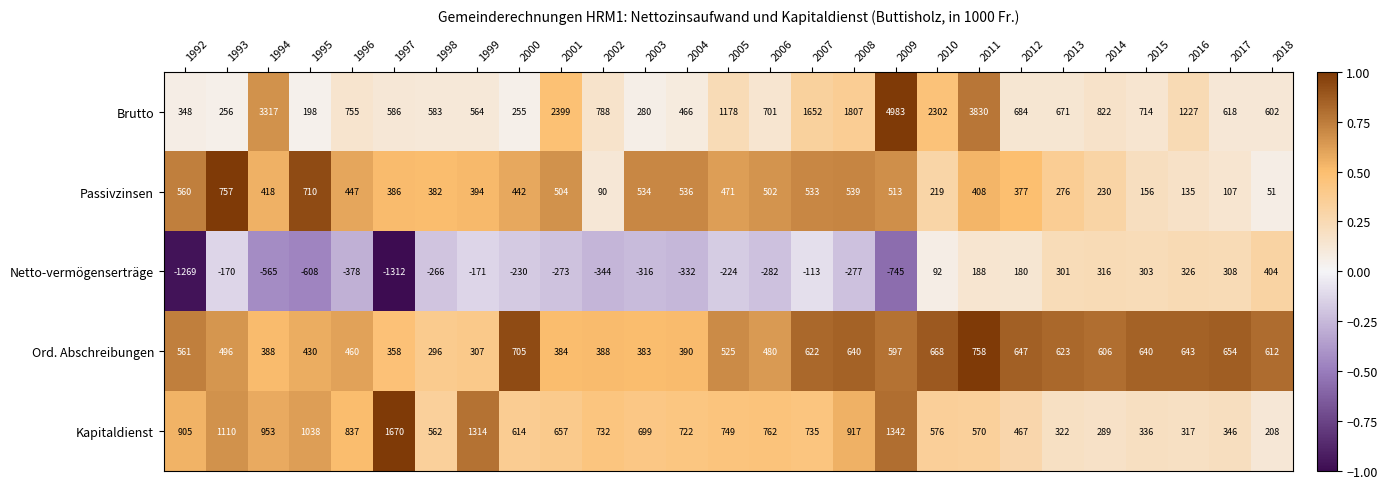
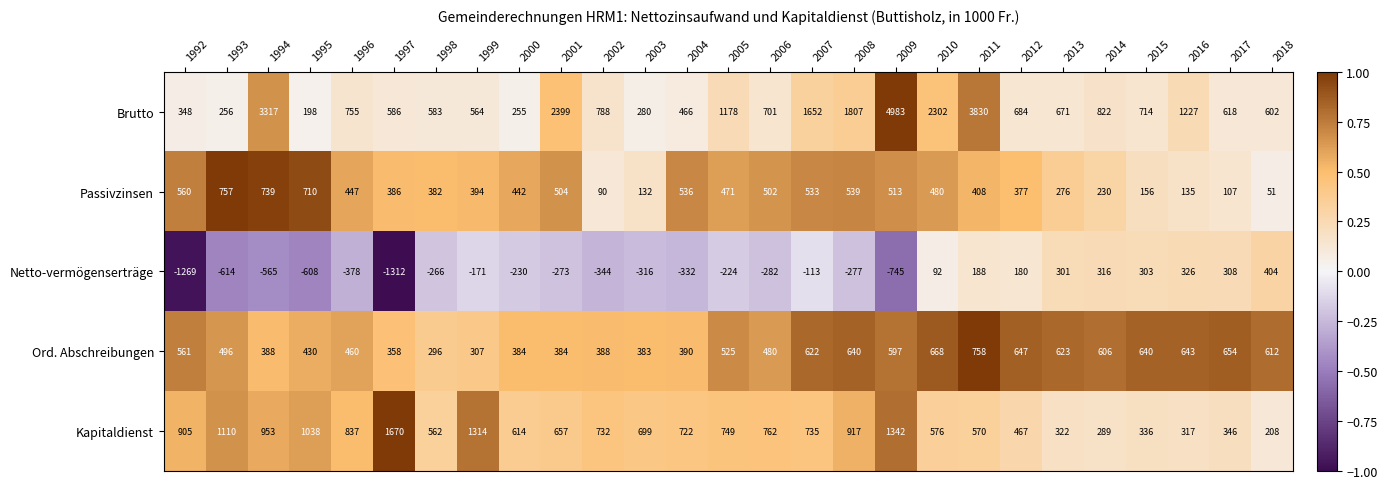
  {
    "Brutto": {
      "1992": 348,
      "1993": 256,
      "1994": 3317,
      "1995": 198,
      "1996": 755,
      "1997": 586,
      "1998": 583,
      "1999": 564,
      "2000": 255,
      "2001": 2399,
      "2002": 788,
      "2003": 280,
      "2004": 466,
      "2005": 1178,
      "2006": 701,
      "2007": 1652,
      "2008": 1807,
      "2009": 4983,
      "2010": 2302,
      "2011": 3830,
      "2012": 684,
      "2013": 671,
      "2014": 822,
      "2015": 714,
      "2016": 1227,
      "2017": 618,
      "2018": 602
    },
    "Passivzinsen": {
      "1992": 560,
      "1993": 757,
-     "1994": 418,
+     "1994": 739,
      "1995": 710,
      "1996": 447,
      "1997": 386,
      "1998": 382,
      "1999": 394,
      "2000": 442,
      "2001": 504,
      "2002": 90,
-     "2003": 534,
+     "2003": 132,
      "2004": 536,
      "2005": 471,
      "2006": 502,
      "2007": 533,
      "2008": 539,
      "2009": 513,
-     "2010": 219,
+     "2010": 480,
      "2011": 408,
      "2012": 377,
      "2013": 276,
      "2014": 230,
      "2015": 156,
      "2016": 135,
      "2017": 107,
      "2018": 51
    },
    "Netto-vermögenserträge": {
      "1992": -1269,
-     "1993": -170,
+     "1993": -614,
      "1994": -565,
      "1995": -608,
      "1996": -378,
      "1997": -1312,
      "1998": -266,
      "1999": -171,
      "2000": -230,
      "2001": -273,
      "2002": -344,
      "2003": -316,
      "2004": -332,
      "2005": -224,
      "2006": -282,
      "2007": -113,
      "2008": -277,
      "2009": -745,
      "2010": 92,
      "2011": 188,
      "2012": 180,
      "2013": 301,
      "2014": 316,
      "2015": 303,
      "2016": 326,
      "2017": 308,
      "2018": 404
    },
    "Ord. Abschreibungen": {
      "1992": 561,
      "1993": 496,
      "1994": 388,
      "1995": 430,
      "1996": 460,
      "1997": 358,
      "1998": 296,
      "1999": 307,
-     "2000": 705,
+     "2000": 384,
      "2001": 384,
      "2002": 388,
      "2003": 383,
      "2004": 390,
      "2005": 525,
      "2006": 480,
      "2007": 622,
      "2008": 640,
      "2009": 597,
      "2010": 668,
      "2011": 758,
      "2012": 647,
      "2013": 623,
      "2014": 606,
      "2015": 640,
      "2016": 643,
      "2017": 654,
      "2018": 612
    },
    "Kapitaldienst": {
      "1992": 905,
      "1993": 1110,
      "1994": 953,
      "1995": 1038,
      "1996": 837,
      "1997": 1670,
      "1998": 562,
      "1999": 1314,
      "2000": 614,
      "2001": 657,
      "2002": 732,
      "2003": 699,
      "2004": 722,
      "2005": 749,
      "2006": 762,
      "2007": 735,
      "2008": 917,
      "2009": 1342,
      "2010": 576,
      "2011": 570,
      "2012": 467,
      "2013": 322,
      "2014": 289,
      "2015": 336,
      "2016": 317,
      "2017": 346,
      "2018": 208
    }
  }
